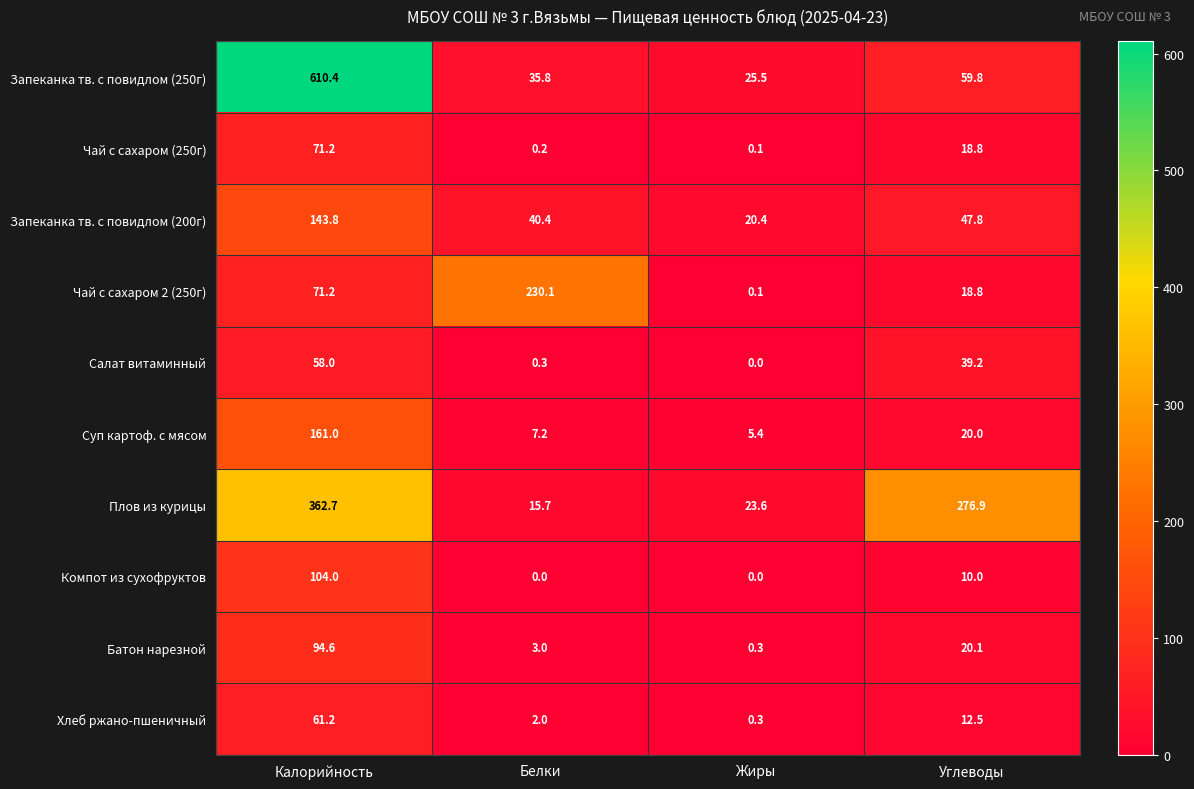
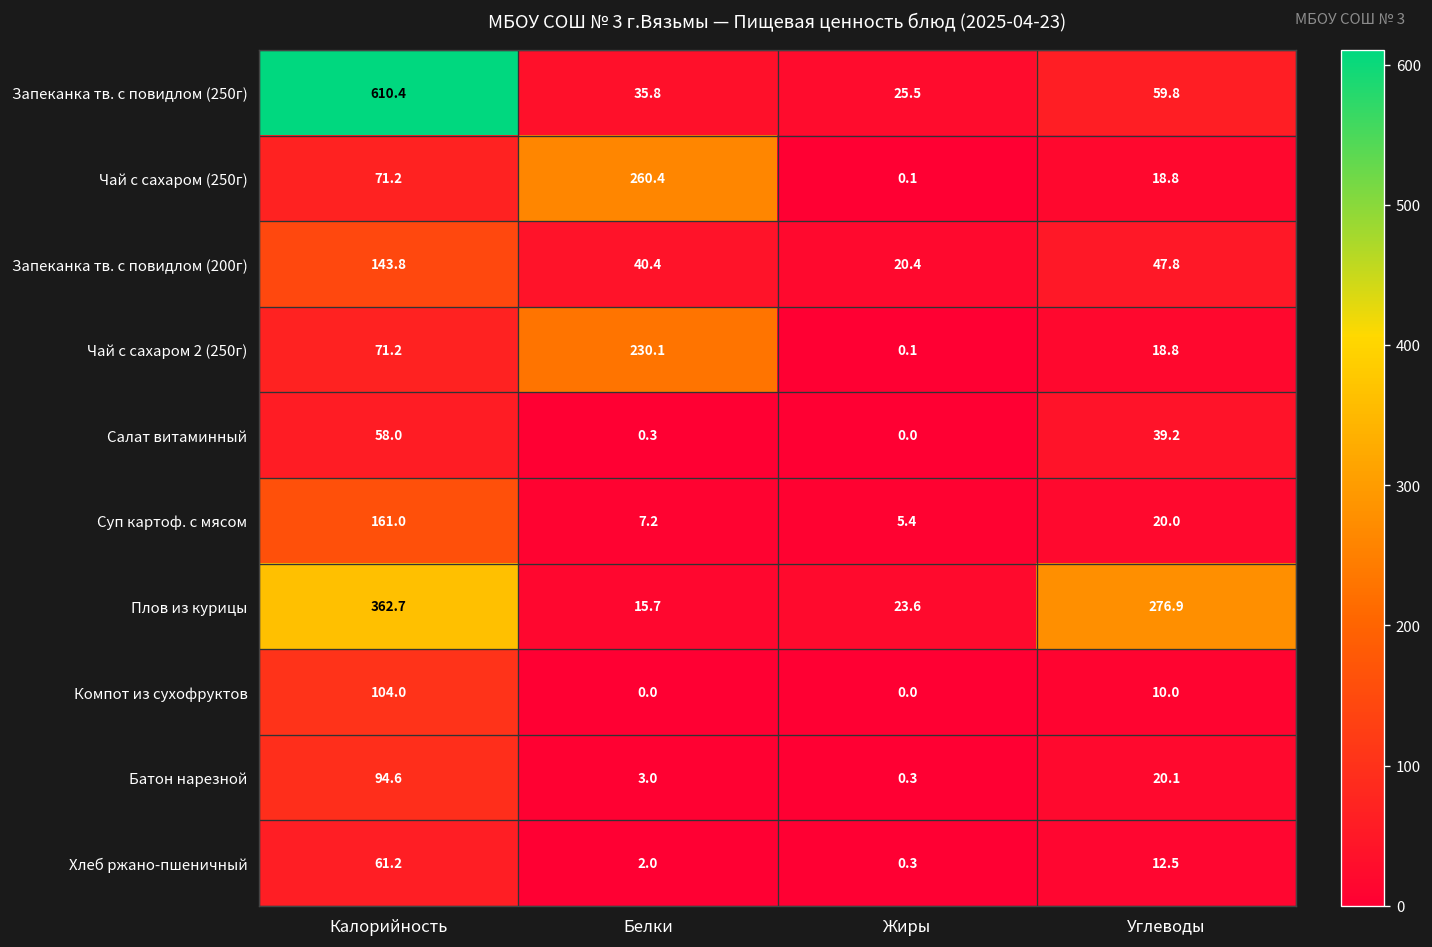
  {
    "Запеканка тв. с повидлом (250г)": {
      "Калорийность": 610.4,
      "Белки": 35.8,
      "Жиры": 25.5,
      "Углеводы": 59.8
    },
    "Чай с сахаром (250г)": {
      "Калорийность": 71.2,
-     "Белки": 0.2,
+     "Белки": 260.4,
      "Жиры": 0.1,
      "Углеводы": 18.8
    },
    "Запеканка тв. с повидлом (200г)": {
      "Калорийность": 143.8,
      "Белки": 40.4,
      "Жиры": 20.4,
      "Углеводы": 47.8
    },
    "Чай с сахаром 2 (250г)": {
      "Калорийность": 71.2,
      "Белки": 230.1,
      "Жиры": 0.1,
      "Углеводы": 18.8
    },
    "Салат витаминный": {
      "Калорийность": 58.0,
      "Белки": 0.3,
      "Жиры": 0.0,
      "Углеводы": 39.2
    },
    "Суп картоф. с мясом": {
      "Калорийность": 161.0,
      "Белки": 7.2,
      "Жиры": 5.4,
      "Углеводы": 20.0
    },
    "Плов из курицы": {
      "Калорийность": 362.7,
      "Белки": 15.7,
      "Жиры": 23.6,
      "Углеводы": 276.9
    },
    "Компот из сухофруктов": {
      "Калорийность": 104.0,
      "Белки": 0.0,
      "Жиры": 0.0,
      "Углеводы": 10.0
    },
    "Батон нарезной": {
      "Калорийность": 94.6,
      "Белки": 3.0,
      "Жиры": 0.3,
      "Углеводы": 20.1
    },
    "Хлеб ржано-пшеничный": {
      "Калорийность": 61.2,
      "Белки": 2.0,
      "Жиры": 0.3,
      "Углеводы": 12.5
    }
  }
